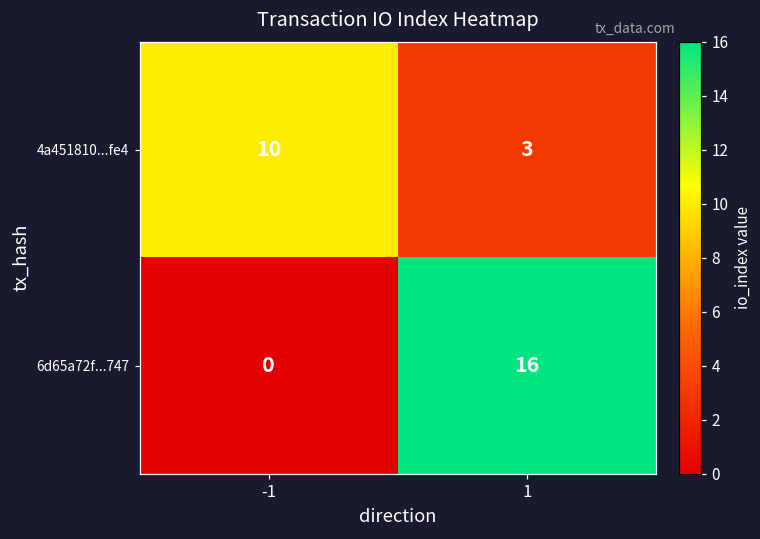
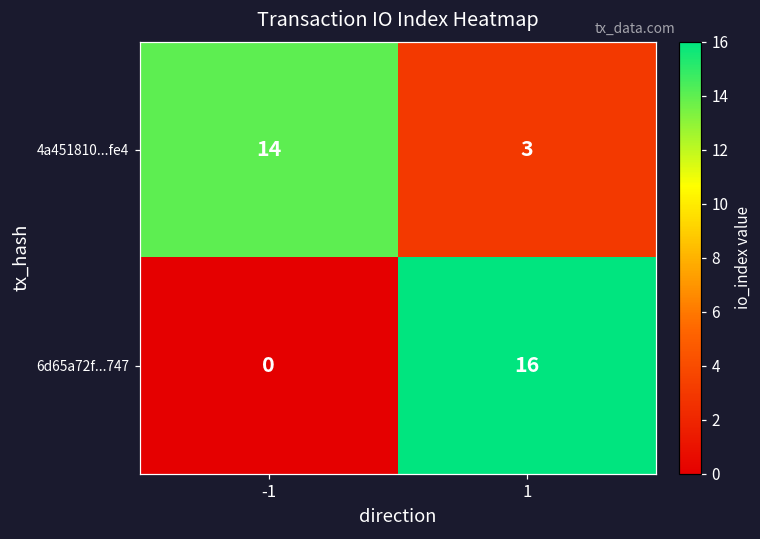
  {
    "4a451810...fe4": {
-     "-1": 10,
+     "-1": 14,
      "1": 3
    },
    "6d65a72f...747": {
      "-1": 0,
      "1": 16
    }
  }
